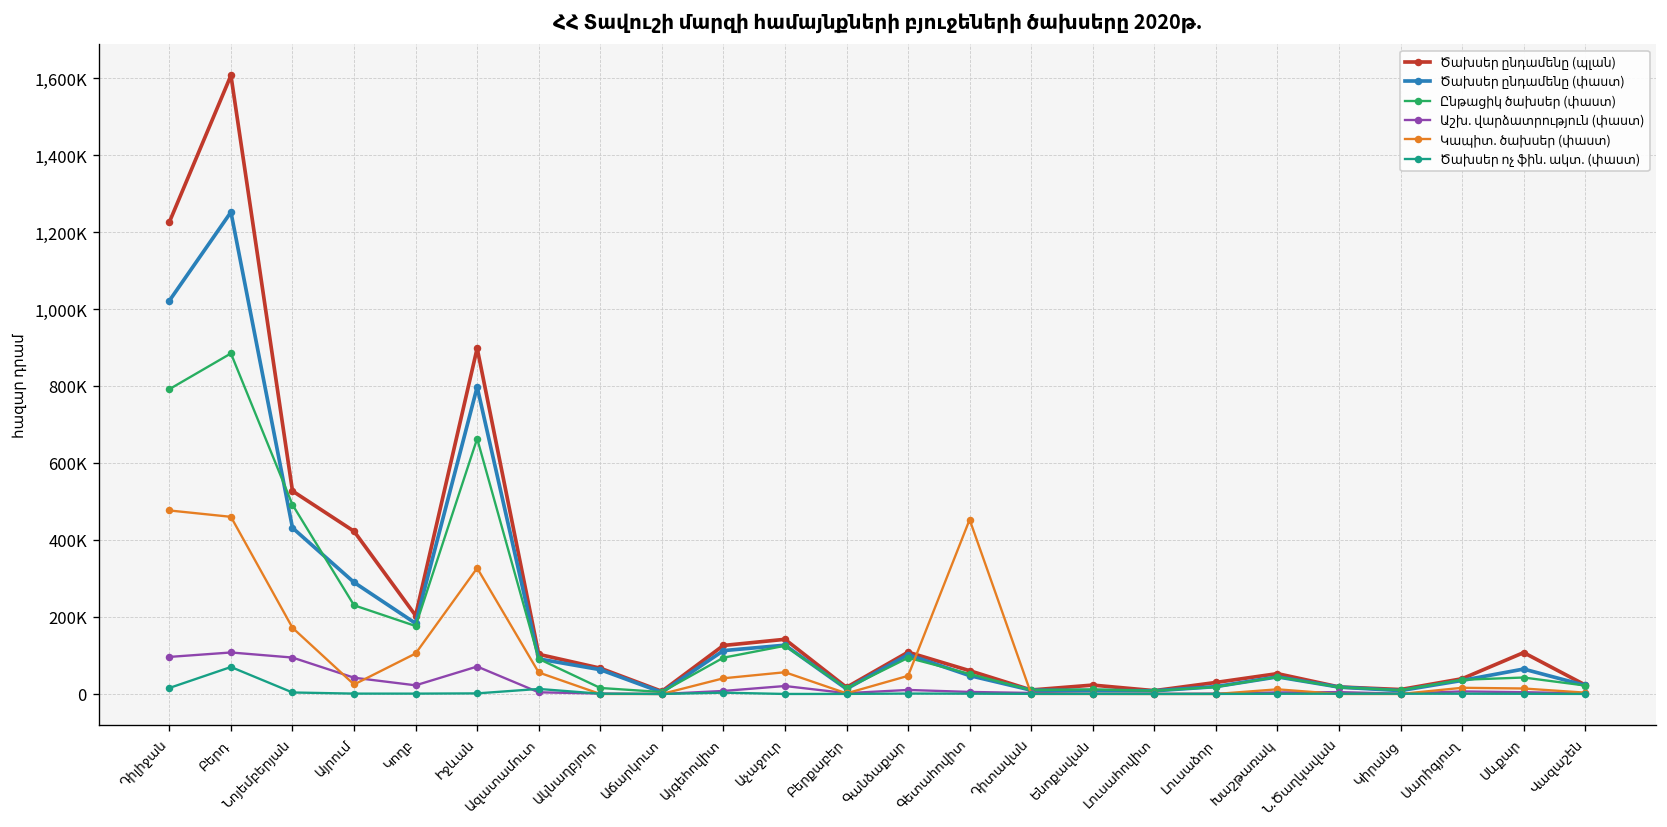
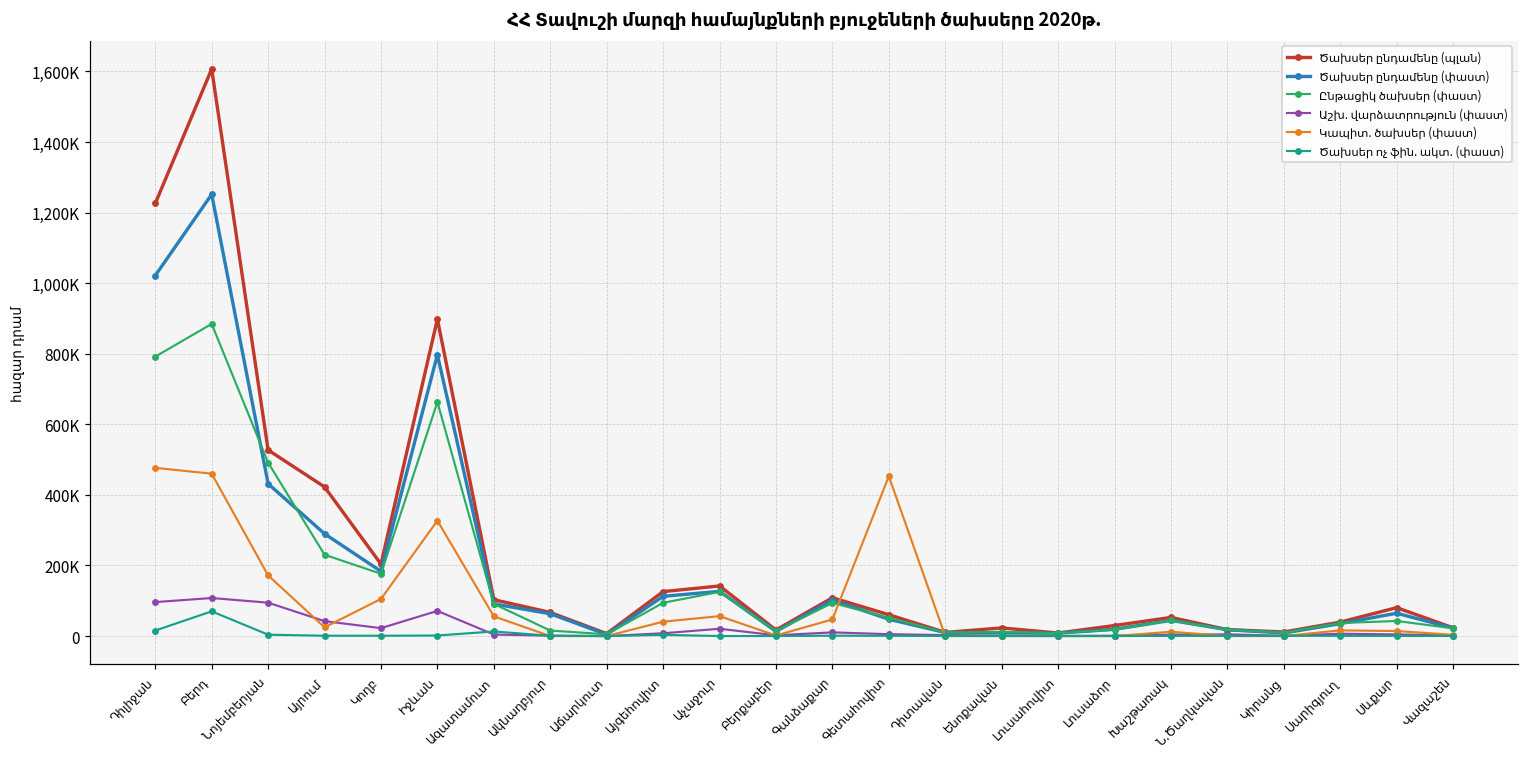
  {
    "Ծախսեր ընդամենը (պլան)": {
      "Դիլիջան": "1,230,000",
      "Բերդ": "1,610,000",
      "Նոյեմբերյան": "530,000",
      "Այրում": "420,000",
      "Կողբ": "200,000",
      "Իջևան": "900,000",
      "Ազատամուտ": "100,000",
      "Այգեհովիտ": "130,000",
      "Աչաջուր": "140,000",
      "Գետահովիտ": "60,000",
      "Ենոքավան": "20,000",
      "Լուսաձոր": "30,000",
      "Խաշթառակ": "50,000",
-     "Սևքար": "110,000"
+     "Սևքար": "80,000"
    },
    "Ծախսեր ընդամենը (փաստ)": {
      "Դիլիջան": "1,020,000",
      "Բերդ": "1,250,000",
      "Նոյեմբերյան": "430,000",
      "Այրում": "290,000",
      "Իջևան": "800,000",
      "Այգեհովիտ": "110,000",
      "Սևքար": "60,000"
    },
    "Աշխ. վարձատրություն (փաստ)": {
      "Դիլիջան": "100,000",
      "Բերդ": "110,000",
      "Նոյեմբերյան": "90,000",
      "Այրում": "40,000",
      "Կողբ": "20,000",
      "Իջևան": "70,000",
      "Ազատամուտ": "0",
      "Աչաջուր": "20,000",
      "Գանձաքար": "10,000"
    },
    "Կապիտ. ծախսեր (փաստ)": {
      "Դիլիջան": "480,000",
      "Բերդ": "460,000",
      "Նոյեմբերյան": "170,000",
      "Այրում": "20,000",
      "Կողբ": "110,000",
      "Իջևան": "330,000",
      "Ազատամուտ": "60,000",
      "Այգեհովիտ": "40,000",
      "Աչաջուր": "60,000",
      "Գանձաքար": "50,000",
      "Գետահովիտ": "450,000",
      "Խաշթառակ": "10,000",
      "Սարիգյուղ": "20,000",
      "Սևքար": "10,000"
    }
  }
